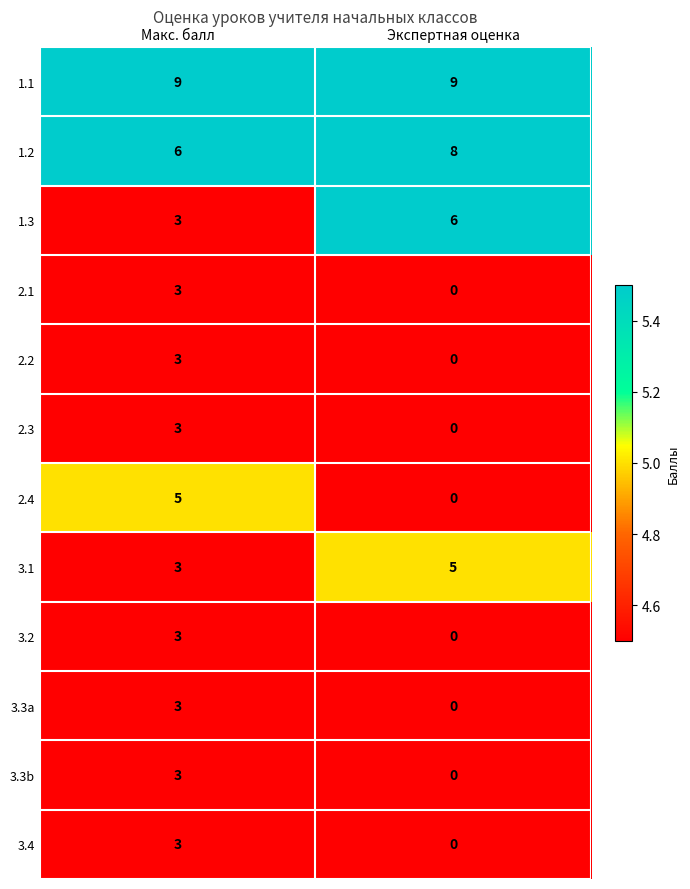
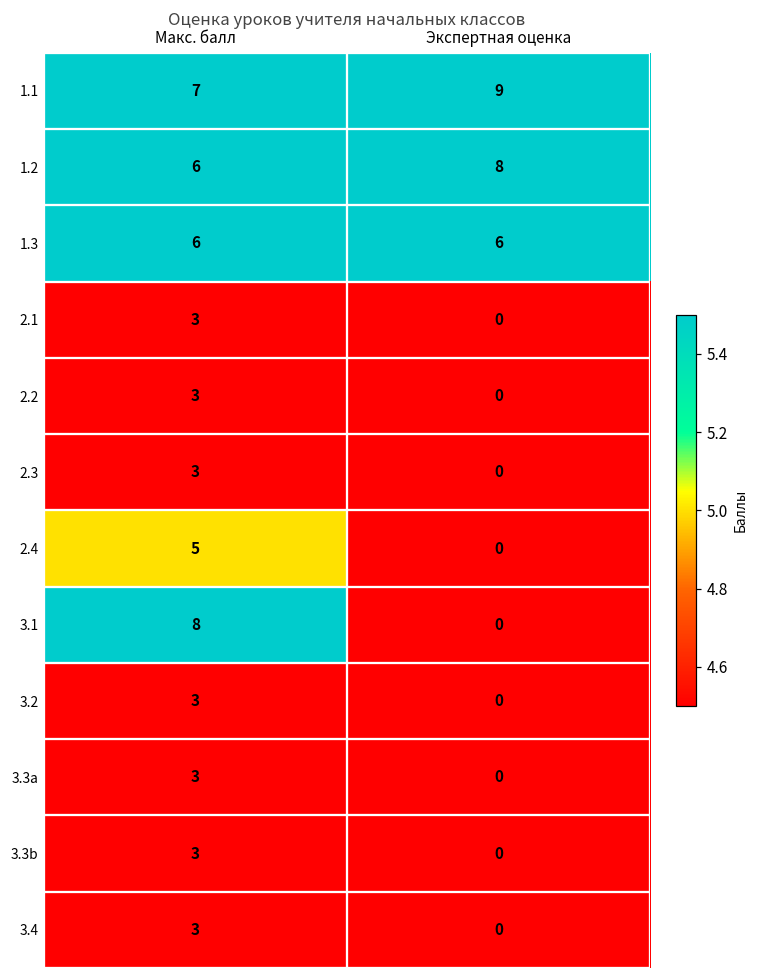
  {
    "1.1": {
-     "Макс. балл": 9,
+     "Макс. балл": 7,
      "Экспертная оценка": 9
    },
    "1.2": {
      "Макс. балл": 6,
      "Экспертная оценка": 8
    },
    "1.3": {
-     "Макс. балл": 3,
+     "Макс. балл": 6,
      "Экспертная оценка": 6
    },
    "2.1": {
      "Макс. балл": 3,
      "Экспертная оценка": 0
    },
    "2.2": {
      "Макс. балл": 3,
      "Экспертная оценка": 0
    },
    "2.3": {
      "Макс. балл": 3,
      "Экспертная оценка": 0
    },
    "2.4": {
      "Макс. балл": 5,
      "Экспертная оценка": 0
    },
    "3.1": {
-     "Макс. балл": 3,
-     "Экспертная оценка": 5
+     "Макс. балл": 8,
+     "Экспертная оценка": 0
    },
    "3.2": {
      "Макс. балл": 3,
      "Экспертная оценка": 0
    },
    "3.3a": {
      "Макс. балл": 3,
      "Экспертная оценка": 0
    },
    "3.3b": {
      "Макс. балл": 3,
      "Экспертная оценка": 0
    },
    "3.4": {
      "Макс. балл": 3,
      "Экспертная оценка": 0
    }
  }
